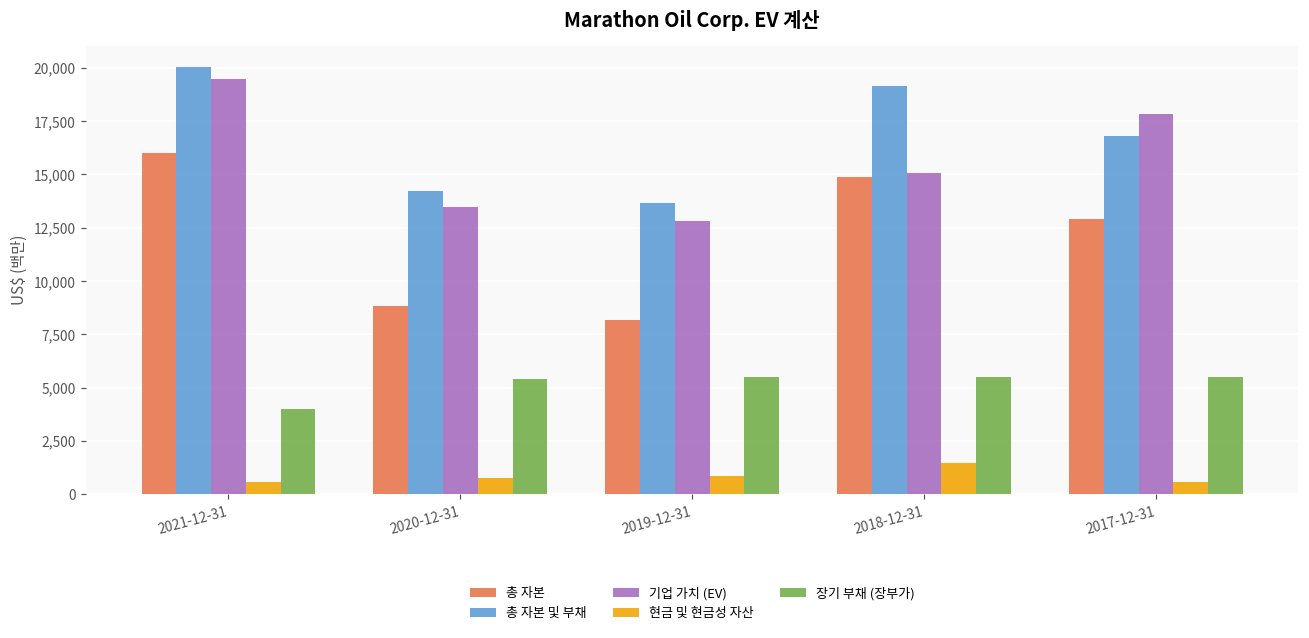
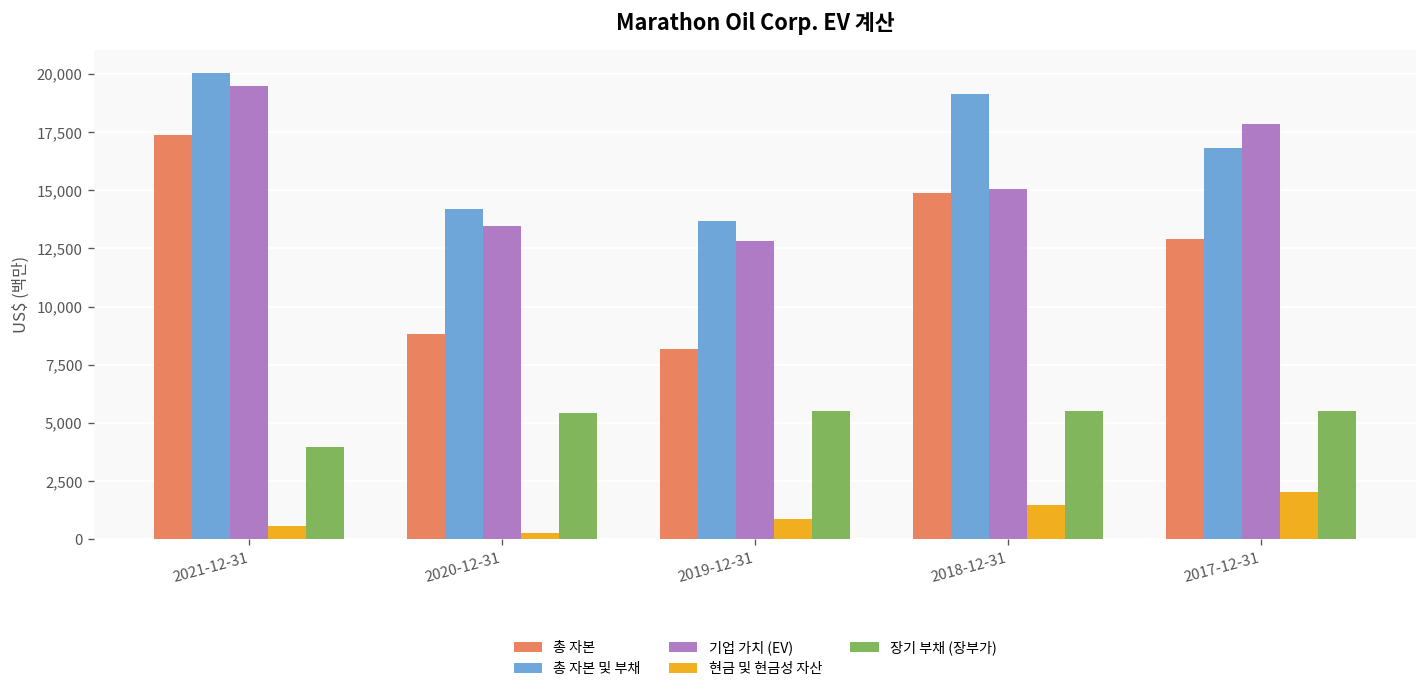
  {
    "총 자본": {
-     "2021-12-31": "16,000",
+     "2021-12-31": "17,400",
      "2020-12-31": "8,800",
      "2019-12-31": "8,200",
      "2018-12-31": "14,900",
      "2017-12-31": "12,900"
    },
    "총 자본 및 부채": {
      "2021-12-31": "20,000",
      "2020-12-31": "14,200",
      "2019-12-31": "13,700",
      "2018-12-31": "19,200",
      "2017-12-31": "16,800"
    },
    "기업 가치 (EV)": {
      "2021-12-31": "19,500",
      "2020-12-31": "13,500",
      "2019-12-31": "12,800",
      "2018-12-31": "15,100",
      "2017-12-31": "17,800"
    },
    "현금 및 현금성 자산": {
      "2021-12-31": "600",
-     "2020-12-31": "700",
+     "2020-12-31": "300",
      "2019-12-31": "900",
      "2018-12-31": "1,500",
-     "2017-12-31": "600"
+     "2017-12-31": "2,000"
    },
    "장기 부채 (장부가)": {
      "2021-12-31": "4,000",
      "2020-12-31": "5,400",
      "2019-12-31": "5,500",
      "2018-12-31": "5,500",
      "2017-12-31": "5,500"
    }
  }
